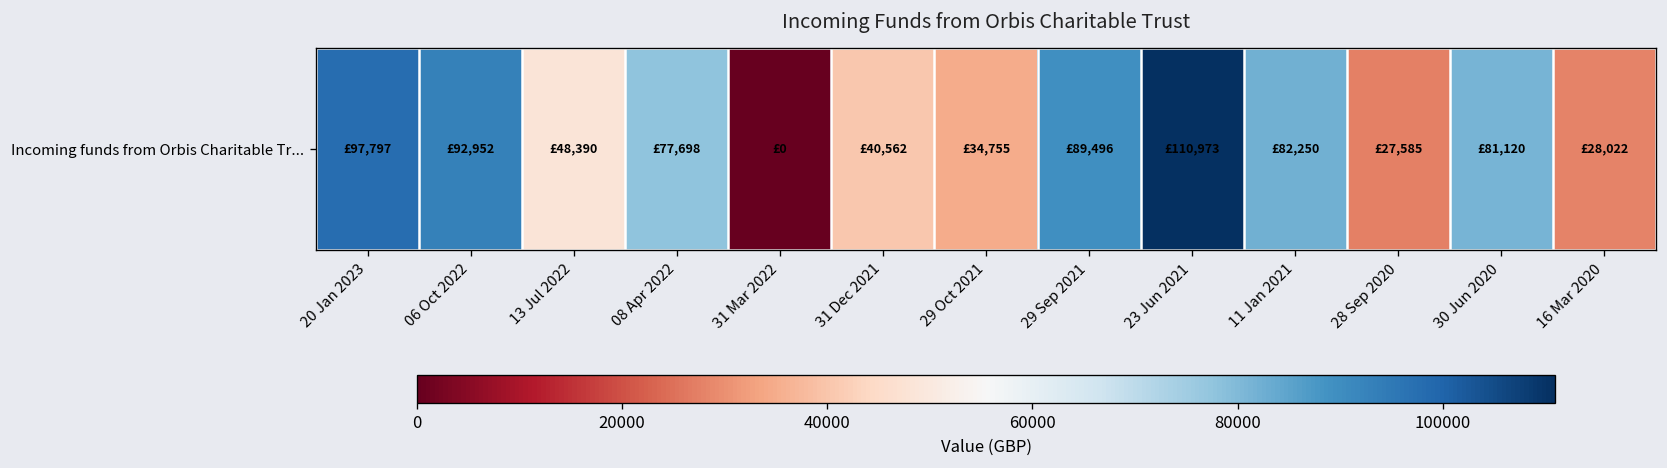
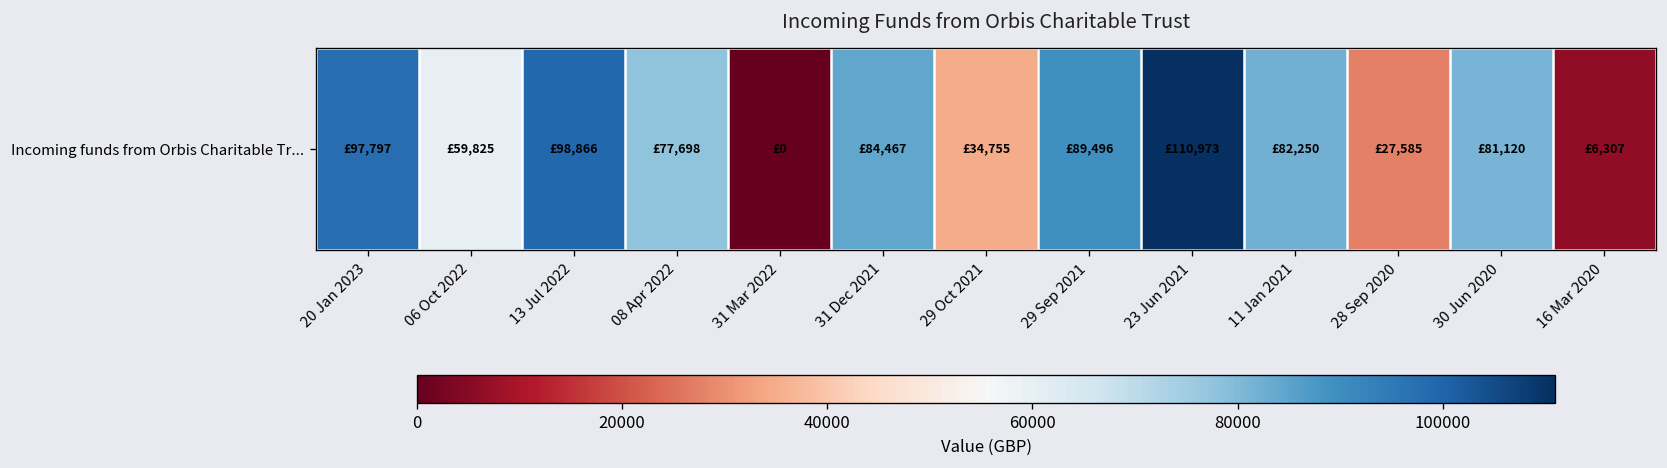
  {
    "Incoming funds from Orbis Charitable Tr...": {
      "20 Jan 2023": "£97,797",
-     "06 Oct 2022": "£92,952",
-     "13 Jul 2022": "£48,390",
+     "06 Oct 2022": "£59,825",
+     "13 Jul 2022": "£98,866",
      "08 Apr 2022": "£77,698",
      "31 Mar 2022": "£0",
-     "31 Dec 2021": "£40,562",
+     "31 Dec 2021": "£84,467",
      "29 Oct 2021": "£34,755",
      "29 Sep 2021": "£89,496",
      "23 Jun 2021": "£110,973",
      "11 Jan 2021": "£82,250",
      "28 Sep 2020": "£27,585",
      "30 Jun 2020": "£81,120",
-     "16 Mar 2020": "£28,022"
+     "16 Mar 2020": "£6,307"
    }
  }
